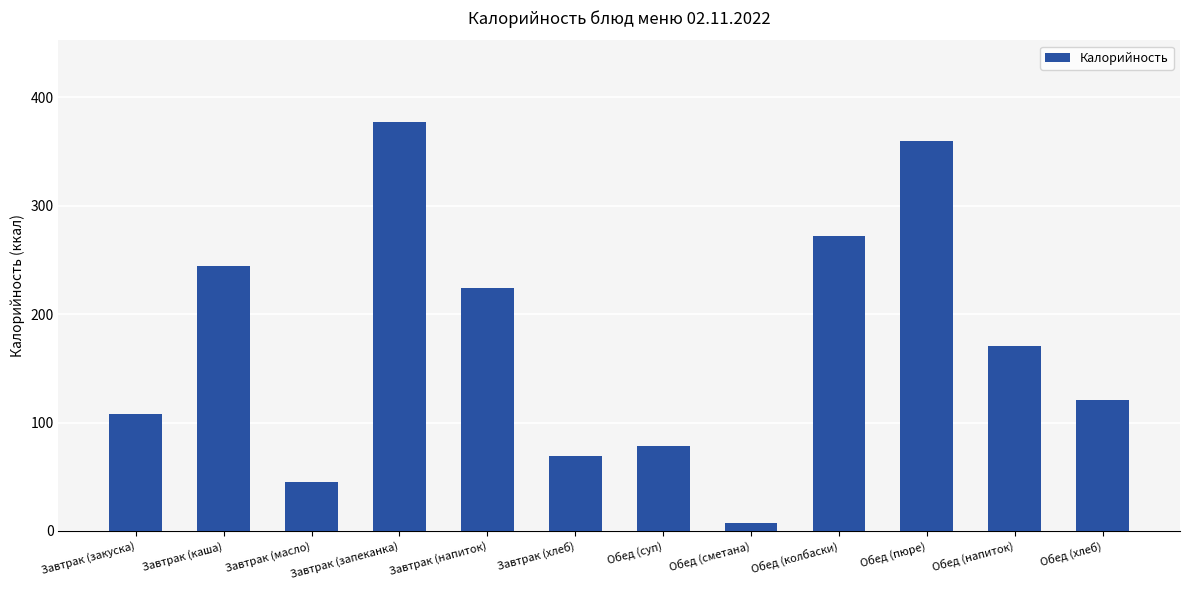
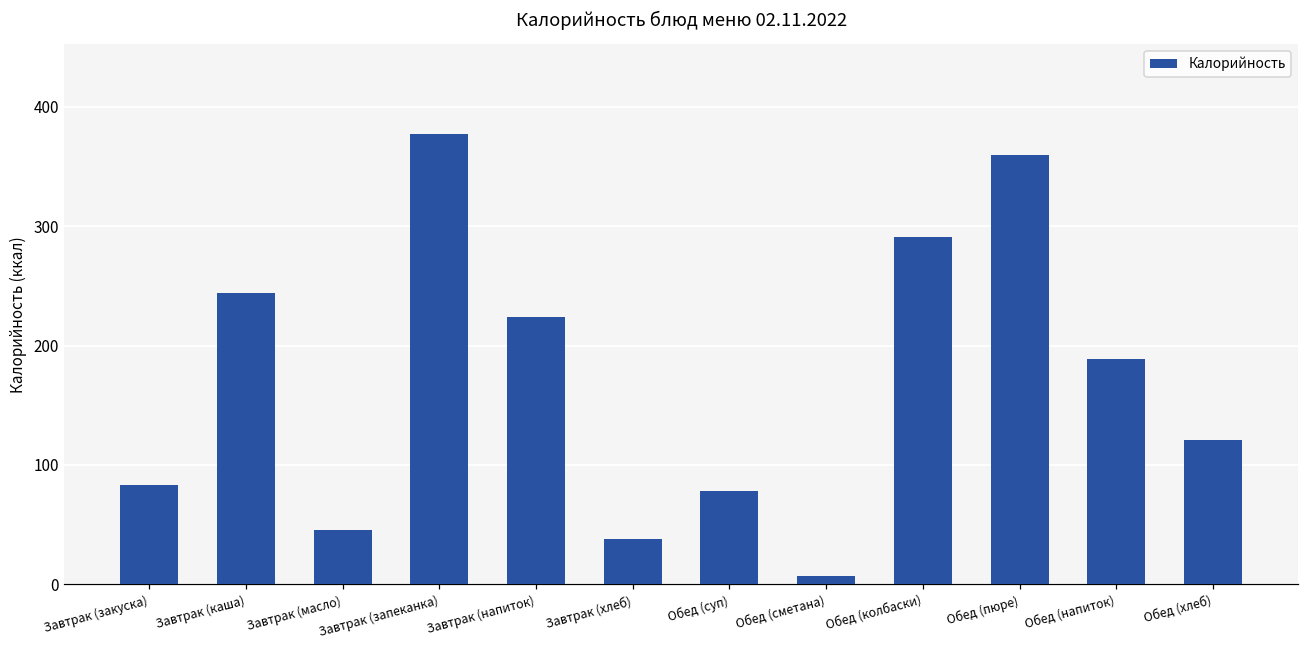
  {
-   "Завтрак (закуска)": 108,
+   "Завтрак (закуска)": 83,
    "Завтрак (каша)": 244,
    "Завтрак (масло)": 45,
    "Завтрак (запеканка)": 377,
    "Завтрак (напиток)": 224,
-   "Завтрак (хлеб)": 69,
+   "Завтрак (хлеб)": 38,
    "Обед (суп)": 78,
    "Обед (сметана)": 7,
-   "Обед (колбаски)": 272,
+   "Обед (колбаски)": 291,
    "Обед (пюре)": 360,
-   "Обед (напиток)": 171,
+   "Обед (напиток)": 189,
    "Обед (хлеб)": 121
  }
